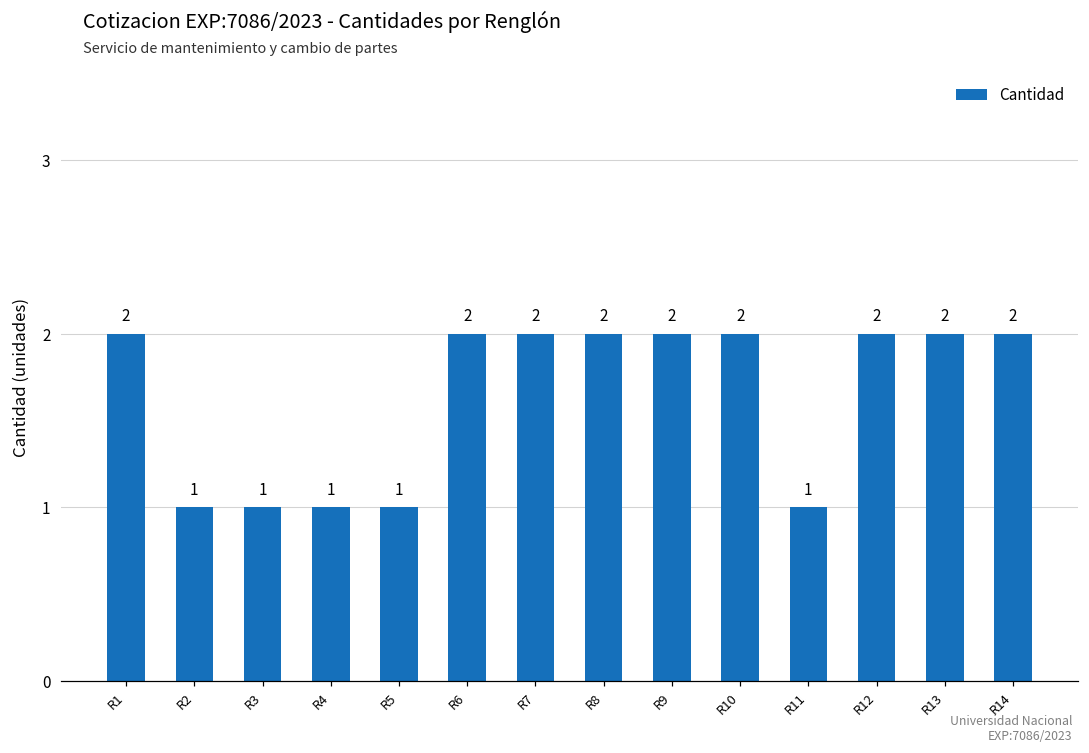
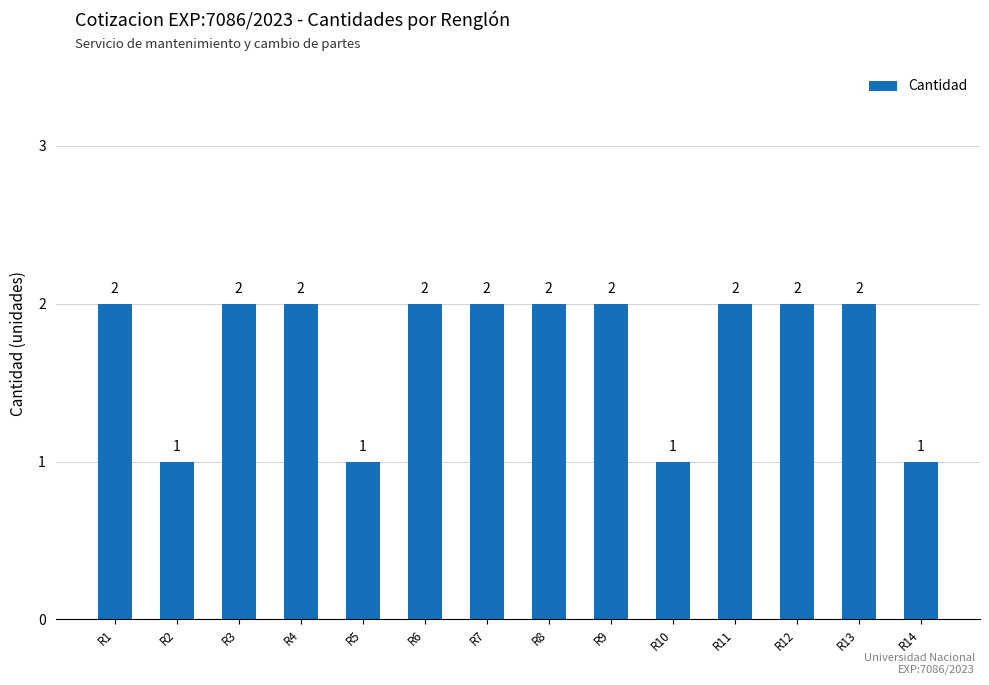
  {
    "R1": 2,
    "R2": 1,
-   "R3": 1,
-   "R4": 1,
+   "R3": 2,
+   "R4": 2,
    "R5": 1,
    "R6": 2,
    "R7": 2,
    "R8": 2,
    "R9": 2,
-   "R10": 2,
-   "R11": 1,
+   "R10": 1,
+   "R11": 2,
    "R12": 2,
    "R13": 2,
-   "R14": 2
+   "R14": 1
  }
